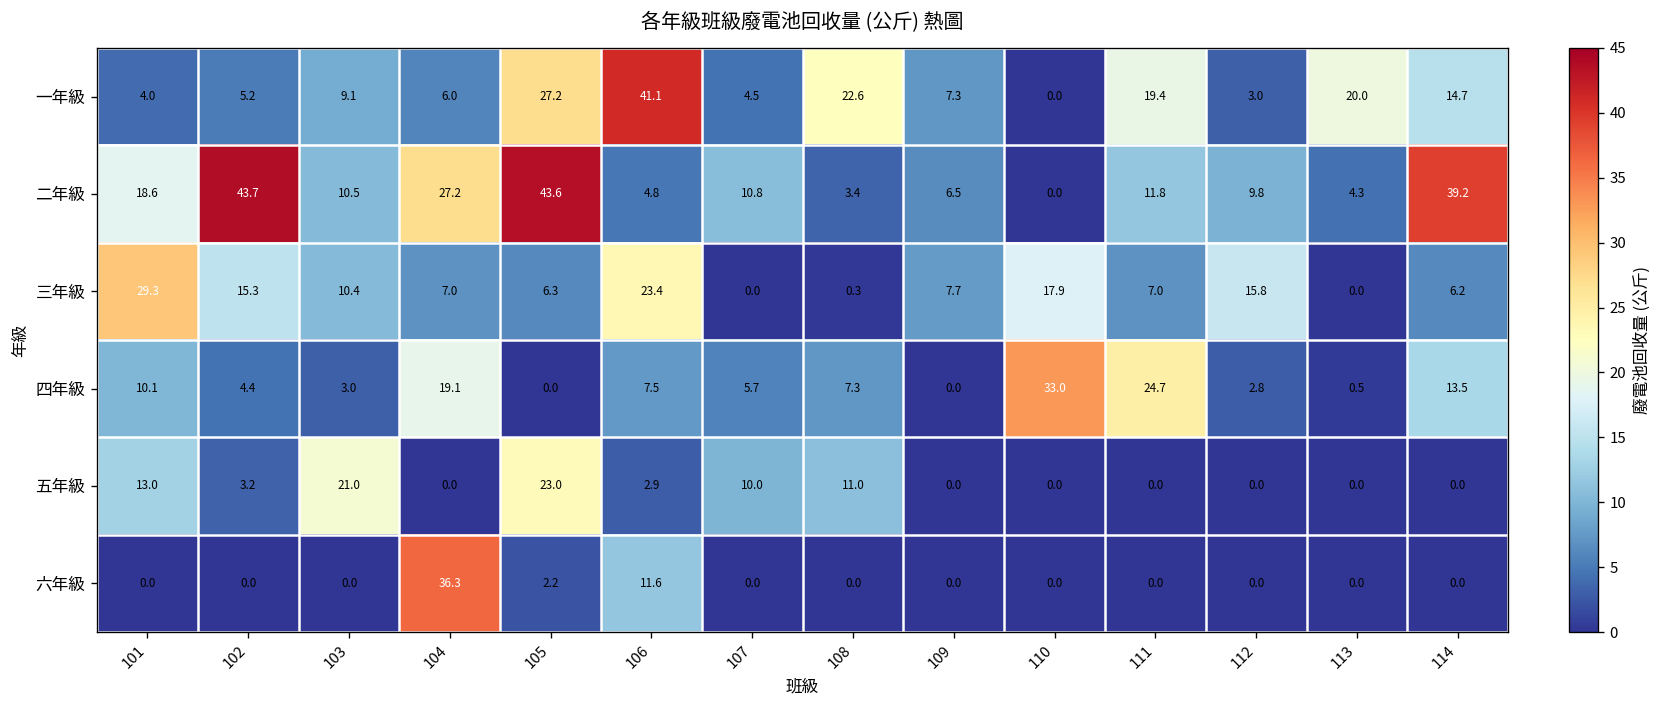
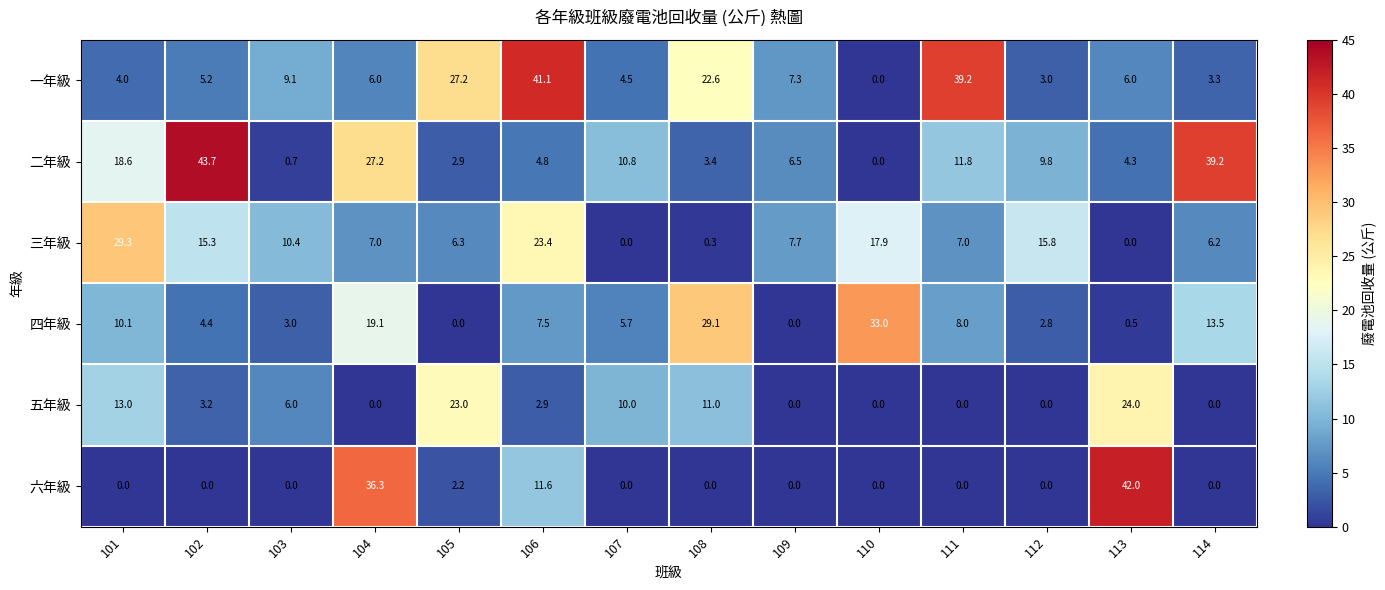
  {
    "一年級": {
      "101": 4.0,
      "102": 5.2,
      "103": 9.1,
      "104": 6.0,
      "105": 27.2,
      "106": 41.1,
      "107": 4.5,
      "108": 22.6,
      "109": 7.3,
      "110": 0.0,
-     "111": 19.4,
+     "111": 39.2,
      "112": 3.0,
-     "113": 20.0,
-     "114": 14.7
+     "113": 6.0,
+     "114": 3.3
    },
    "二年級": {
      "101": 18.6,
      "102": 43.7,
-     "103": 10.5,
+     "103": 0.7,
      "104": 27.2,
-     "105": 43.6,
+     "105": 2.9,
      "106": 4.8,
      "107": 10.8,
      "108": 3.4,
      "109": 6.5,
      "110": 0.0,
      "111": 11.8,
      "112": 9.8,
      "113": 4.3,
      "114": 39.2
    },
    "三年級": {
      "101": 29.3,
      "102": 15.3,
      "103": 10.4,
      "104": 7.0,
      "105": 6.3,
      "106": 23.4,
      "107": 0.0,
      "108": 0.3,
      "109": 7.7,
      "110": 17.9,
      "111": 7.0,
      "112": 15.8,
      "113": 0.0,
      "114": 6.2
    },
    "四年級": {
      "101": 10.1,
      "102": 4.4,
      "103": 3.0,
      "104": 19.1,
      "105": 0.0,
      "106": 7.5,
      "107": 5.7,
-     "108": 7.3,
+     "108": 29.1,
      "109": 0.0,
      "110": 33.0,
-     "111": 24.7,
+     "111": 8.0,
      "112": 2.8,
      "113": 0.5,
      "114": 13.5
    },
    "五年級": {
      "101": 13.0,
      "102": 3.2,
-     "103": 21.0,
+     "103": 6.0,
      "104": 0.0,
      "105": 23.0,
      "106": 2.9,
      "107": 10.0,
      "108": 11.0,
      "109": 0.0,
      "110": 0.0,
      "111": 0.0,
      "112": 0.0,
-     "113": 0.0,
+     "113": 24.0,
      "114": 0.0
    },
    "六年級": {
      "101": 0.0,
      "102": 0.0,
      "103": 0.0,
      "104": 36.3,
      "105": 2.2,
      "106": 11.6,
      "107": 0.0,
      "108": 0.0,
      "109": 0.0,
      "110": 0.0,
      "111": 0.0,
      "112": 0.0,
-     "113": 0.0,
+     "113": 42.0,
      "114": 0.0
    }
  }
